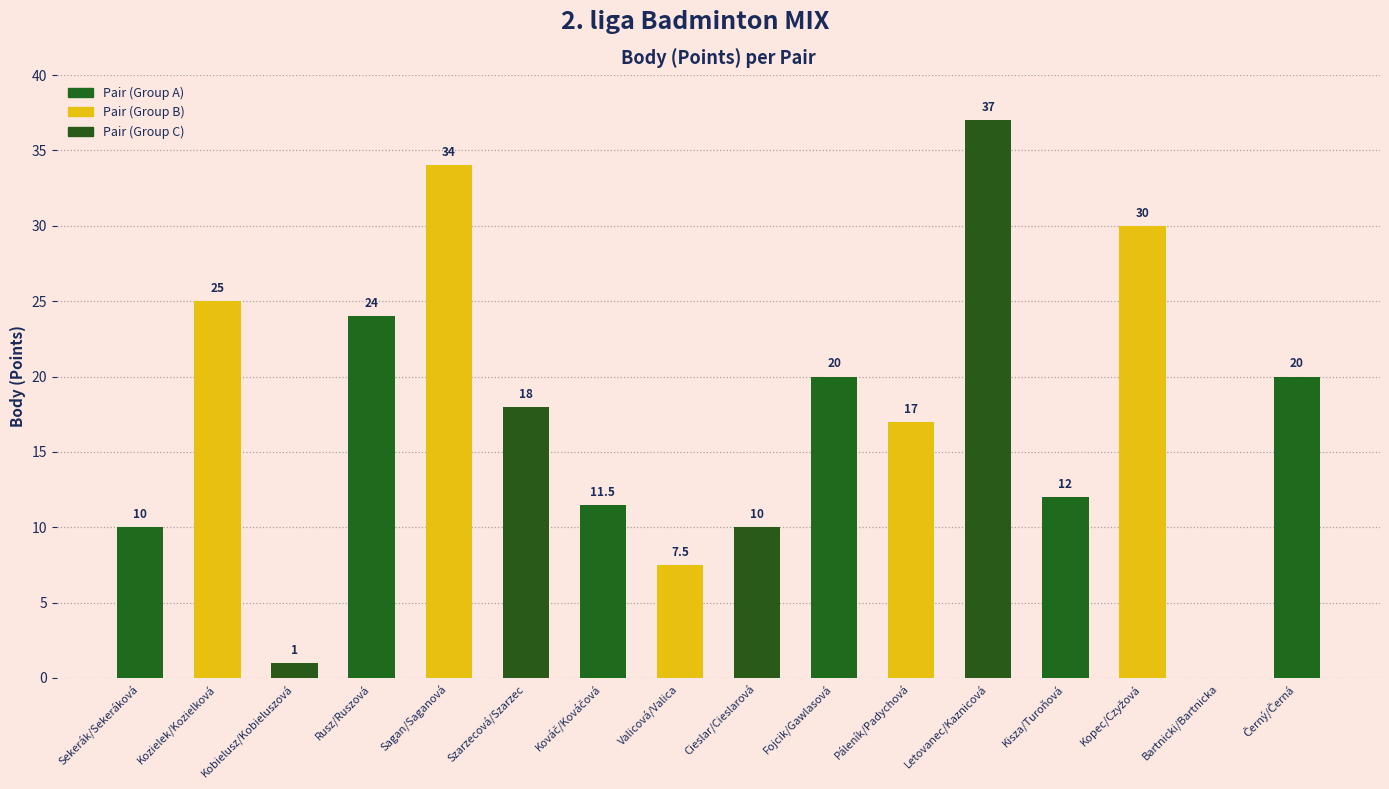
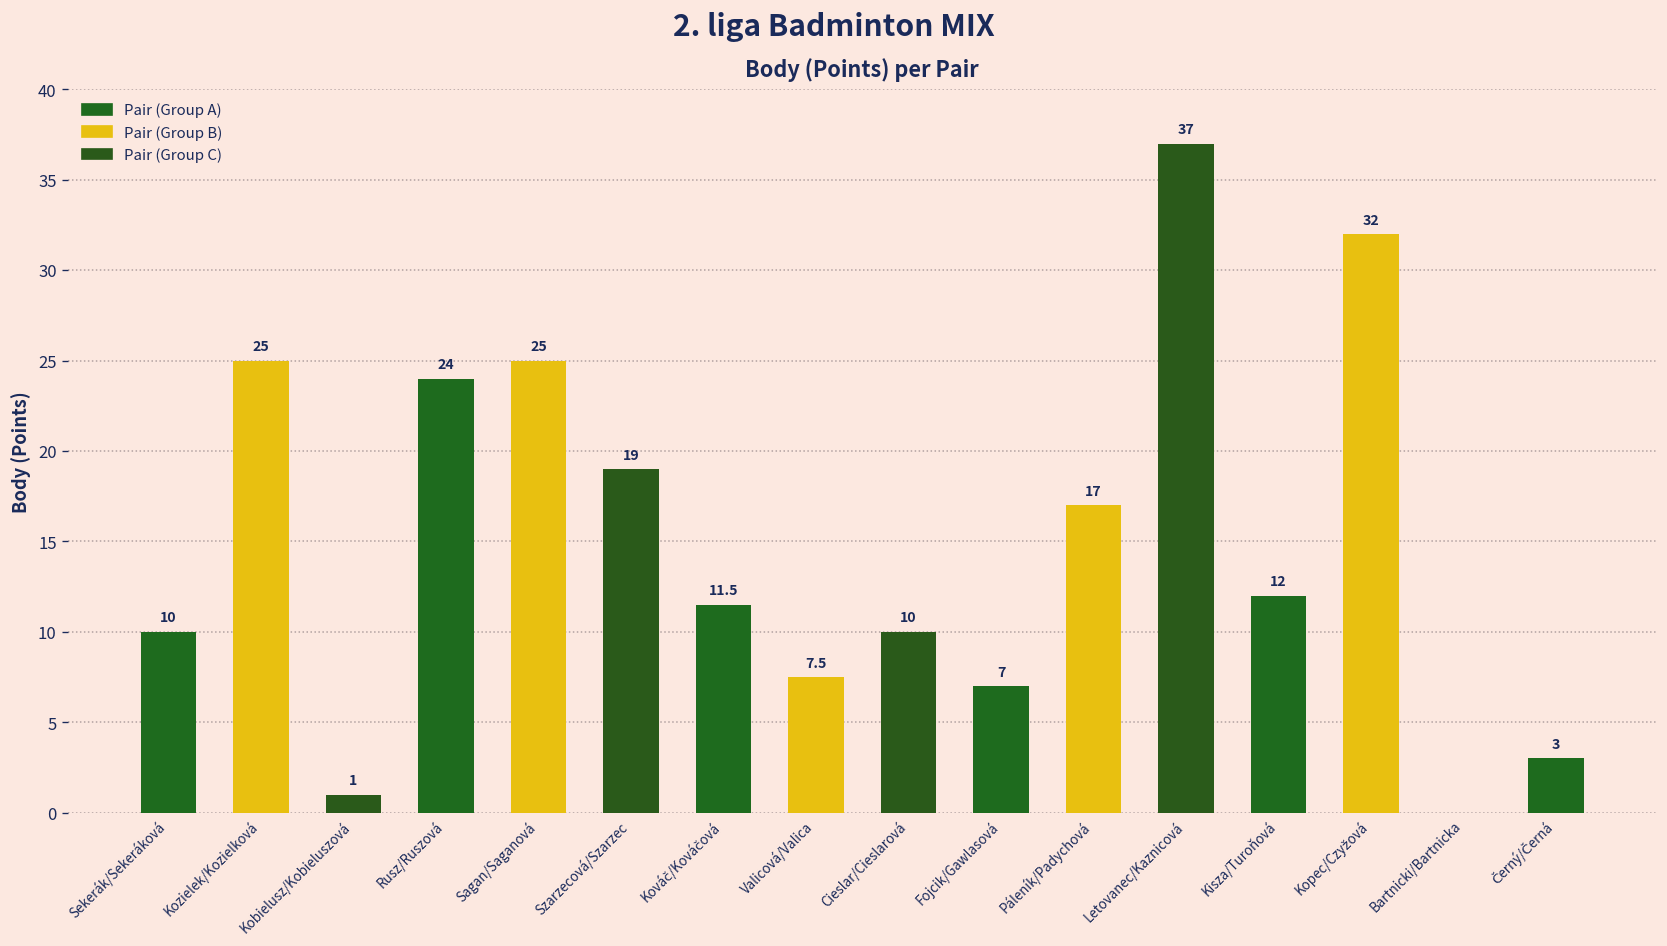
  {
    "Sekerák/Sekeráková": 10,
    "Kozielek/Kozielková": 25,
    "Kobielusz/Kobieluszová": 1,
    "Rusz/Ruszová": 24,
-   "Sagan/Saganová": 34,
-   "Szarzecová/Szarzec": 18,
+   "Sagan/Saganová": 25,
+   "Szarzecová/Szarzec": 19,
    "Kováč/Kováčová": 11.5,
    "Valicová/Valica": 7.5,
    "Cieslar/Cieslarová": 10,
-   "Fojcik/Gawlasová": 20,
+   "Fojcik/Gawlasová": 7,
    "Páleník/Padychová": 17,
    "Letovanec/Kaznicová": 37,
    "Kisza/Turoňová": 12,
-   "Kopec/Czyžová": 30,
-   "Černý/Černá": 20
+   "Kopec/Czyžová": 32,
+   "Černý/Černá": 3
  }
